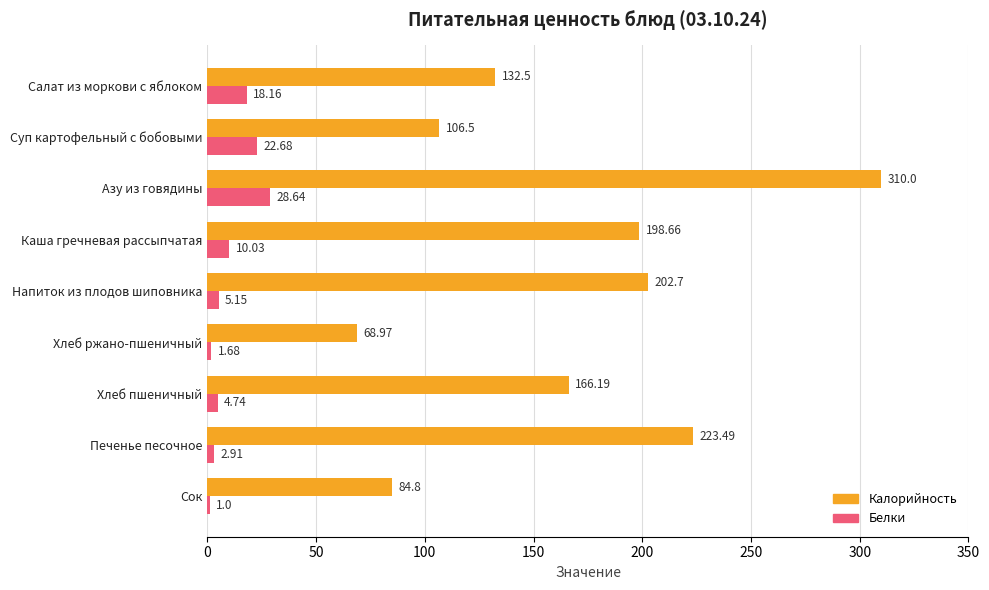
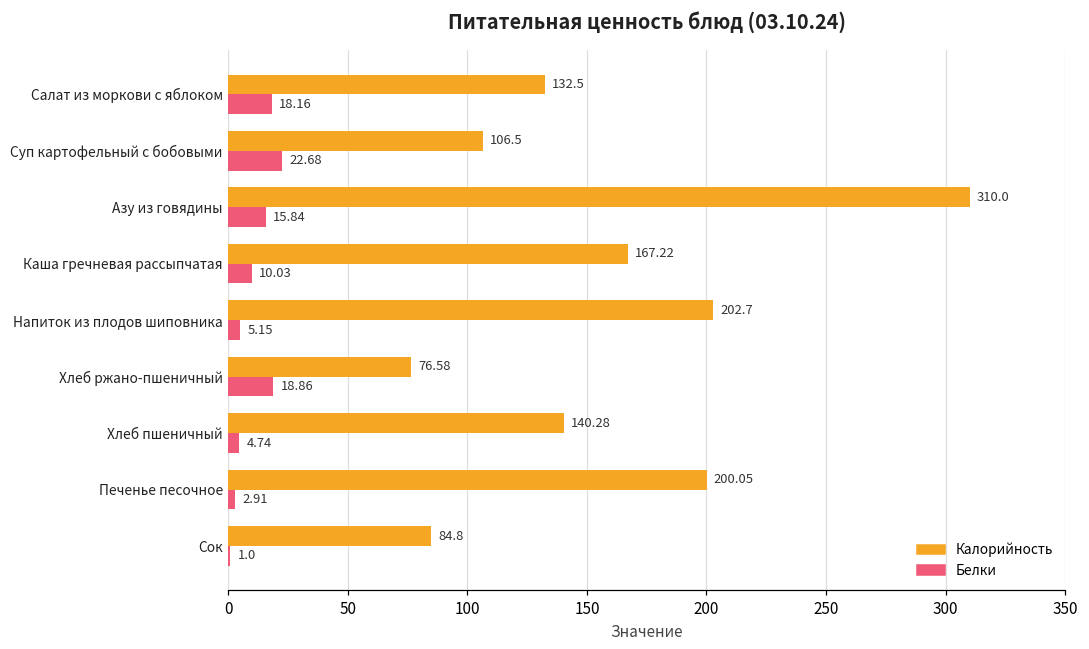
  {
    "Калорийность": {
      "Салат из моркови с яблоком": 132.5,
      "Суп картофельный с бобовыми": 106.5,
      "Азу из говядины": 310.0,
-     "Каша гречневая рассыпчатая": 198.66,
+     "Каша гречневая рассыпчатая": 167.22,
      "Напиток из плодов шиповника": 202.7,
-     "Хлеб ржано-пшеничный": 68.97,
-     "Хлеб пшеничный": 166.19,
-     "Печенье песочное": 223.49,
+     "Хлеб ржано-пшеничный": 76.58,
+     "Хлеб пшеничный": 140.28,
+     "Печенье песочное": 200.05,
      "Сок": 84.8
    },
    "Белки": {
      "Салат из моркови с яблоком": 18.16,
      "Суп картофельный с бобовыми": 22.68,
-     "Азу из говядины": 28.64,
+     "Азу из говядины": 15.84,
      "Каша гречневая рассыпчатая": 10.03,
      "Напиток из плодов шиповника": 5.15,
-     "Хлеб ржано-пшеничный": 1.68,
+     "Хлеб ржано-пшеничный": 18.86,
      "Хлеб пшеничный": 4.74,
      "Печенье песочное": 2.91,
      "Сок": 1.0
    }
  }
